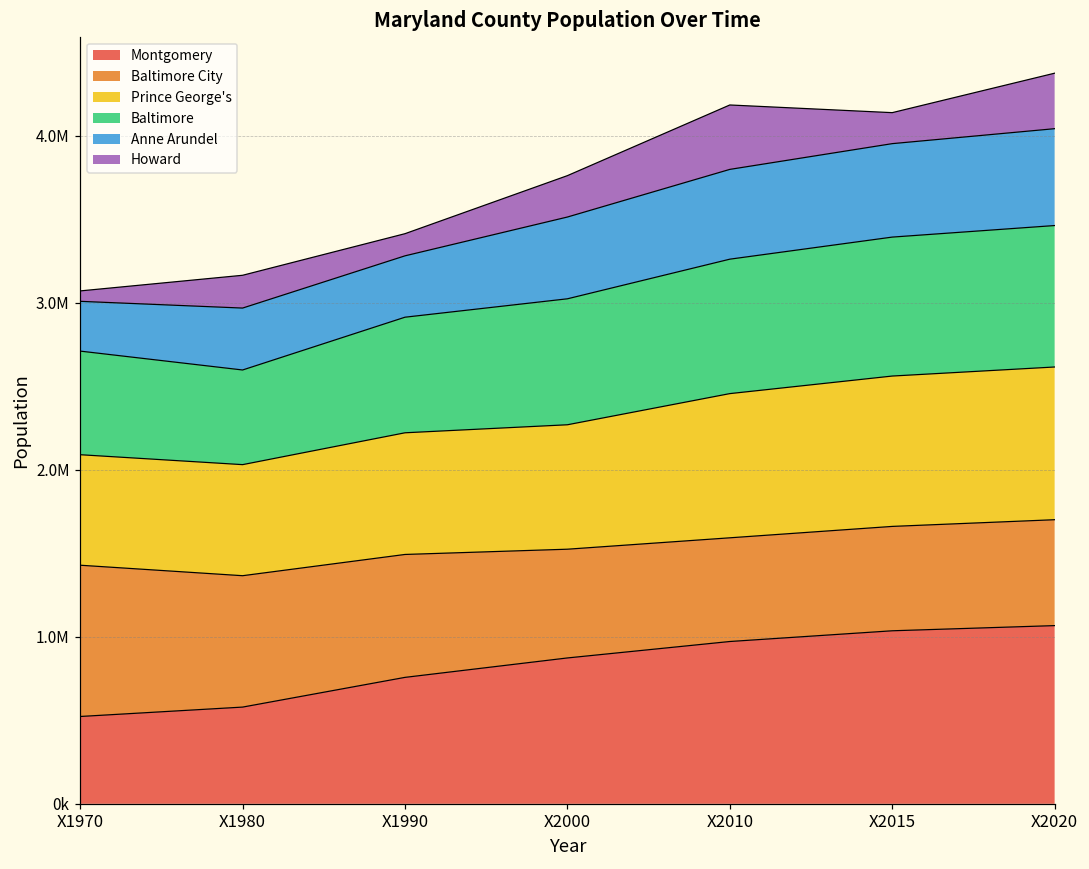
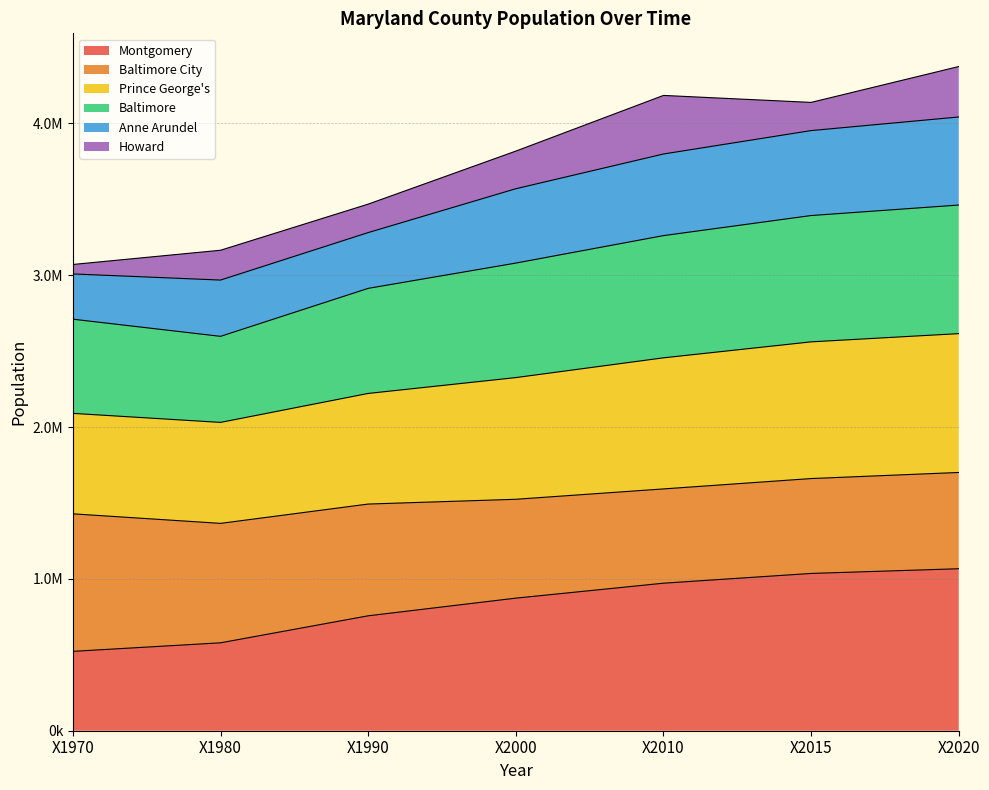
  {
    "Prince George's": {
      "X1970": 660000,
      "X1980": 670000,
      "X1990": 730000,
-     "X2000": 750000,
+     "X2000": 800000,
      "X2010": 860000,
      "X2015": 900000,
      "X2020": 910000
    },
    "Baltimore": {
      "X1970": 620000,
      "X1980": 570000,
      "X1990": 690000,
      "X2000": 750000,
      "X2010": 810000,
      "X2015": 830000,
      "X2020": 850000
    },
    "Anne Arundel": {
      "X1970": 300000,
      "X1980": 370000,
      "X1990": 370000,
      "X2000": 490000,
      "X2010": 540000,
      "X2015": 560000,
      "X2020": 580000
    },
    "Howard": {
      "X1970": 60000,
      "X1980": 200000,
-     "X1990": 130000,
+     "X1990": 190000,
      "X2000": 250000,
      "X2010": 390000,
      "X2015": 190000,
      "X2020": 330000
    }
  }
